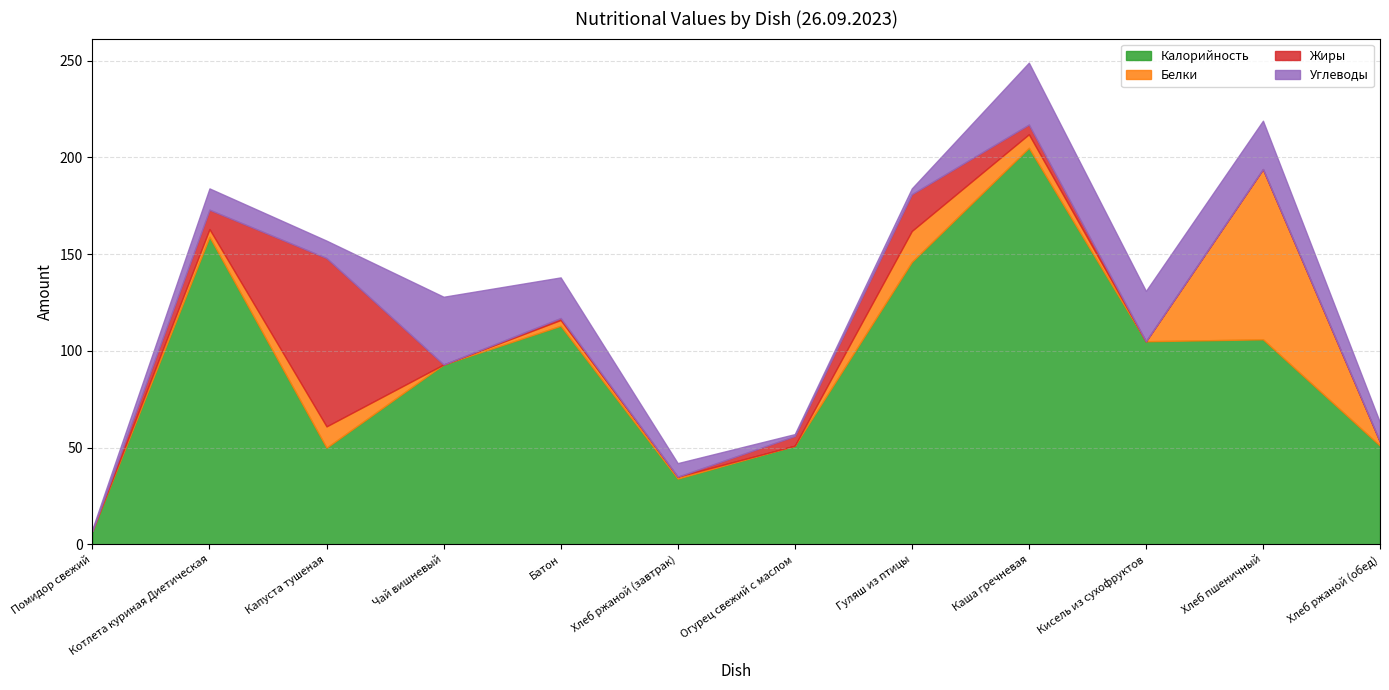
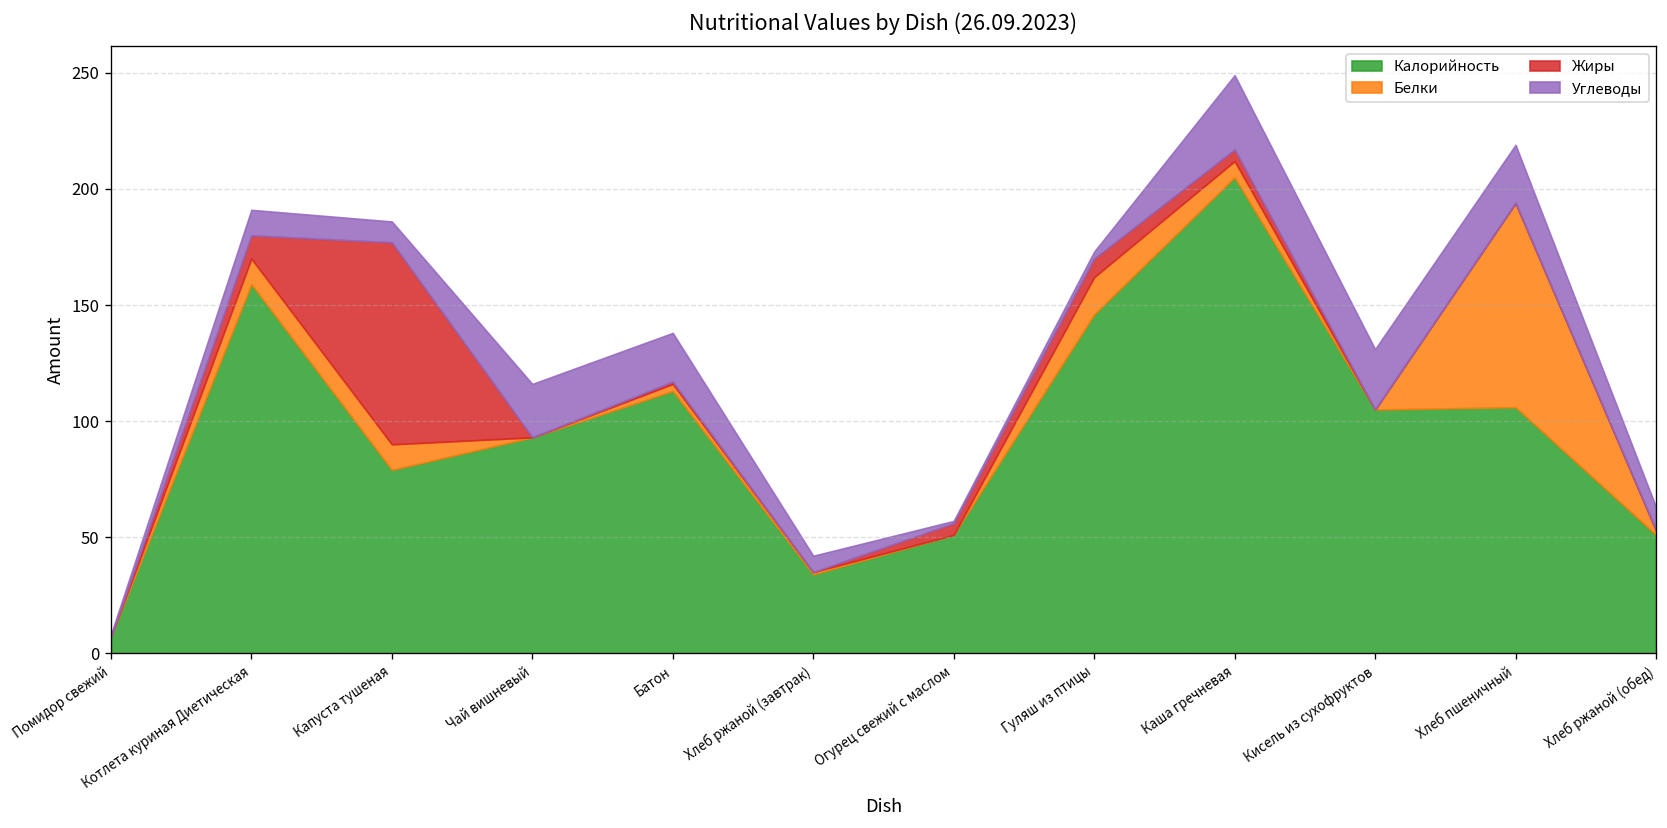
  {
    "Калорийность": {
      "Котлета куриная Диетическая": 159,
-     "Капуста тушеная": 50,
+     "Капуста тушеная": 79,
      "Батон": 113,
      "Гуляш из птицы": 146,
      "Каша гречневая": 205,
      "Хлеб пшеничный": 106,
      "Хлеб ржаной (обед)": 51
    },
    "Белки": {
-     "Котлета куриная Диетическая": 4,
+     "Котлета куриная Диетическая": 11,
      "Капуста тушеная": 11,
      "Гуляш из птицы": 16,
      "Каша гречневая": 7
    },
    "Жиры": {
      "Котлета куриная Диетическая": 10,
      "Капуста тушеная": 87,
-     "Гуляш из птицы": 19,
+     "Гуляш из птицы": 8,
      "Каша гречневая": 5
    },
    "Углеводы": {
      "Котлета куриная Диетическая": 11,
      "Капуста тушеная": 9,
-     "Чай вишневый": 35,
+     "Чай вишневый": 23,
      "Батон": 21,
      "Хлеб ржаной (завтрак)": 7,
      "Гуляш из птицы": 3,
      "Каша гречневая": 32,
      "Кисель из сухофруктов": 26,
      "Хлеб пшеничный": 25,
      "Хлеб ржаной (обед)": 10
    }
  }
